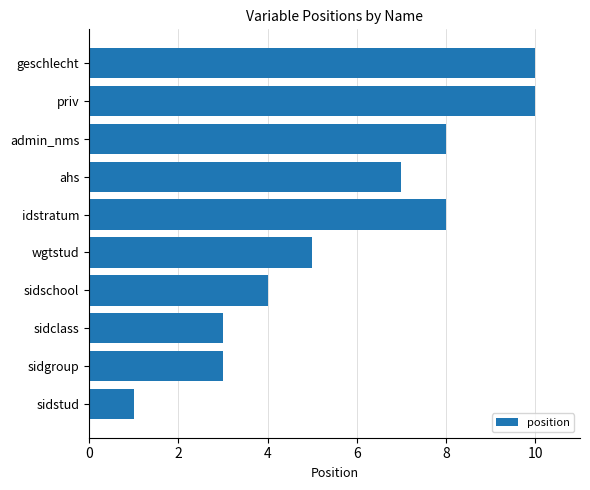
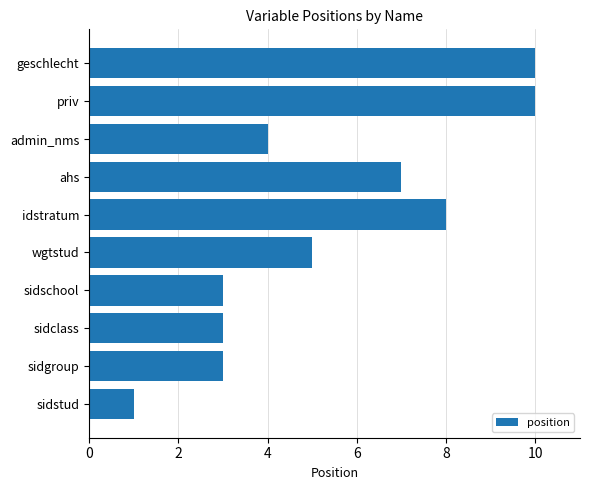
  {
    "geschlecht": 10,
    "priv": 10,
-   "admin_nms": 8,
+   "admin_nms": 4,
    "ahs": 7,
    "idstratum": 8,
    "wgtstud": 5,
-   "sidschool": 4,
+   "sidschool": 3,
    "sidclass": 3,
    "sidgroup": 3,
    "sidstud": 1
  }
